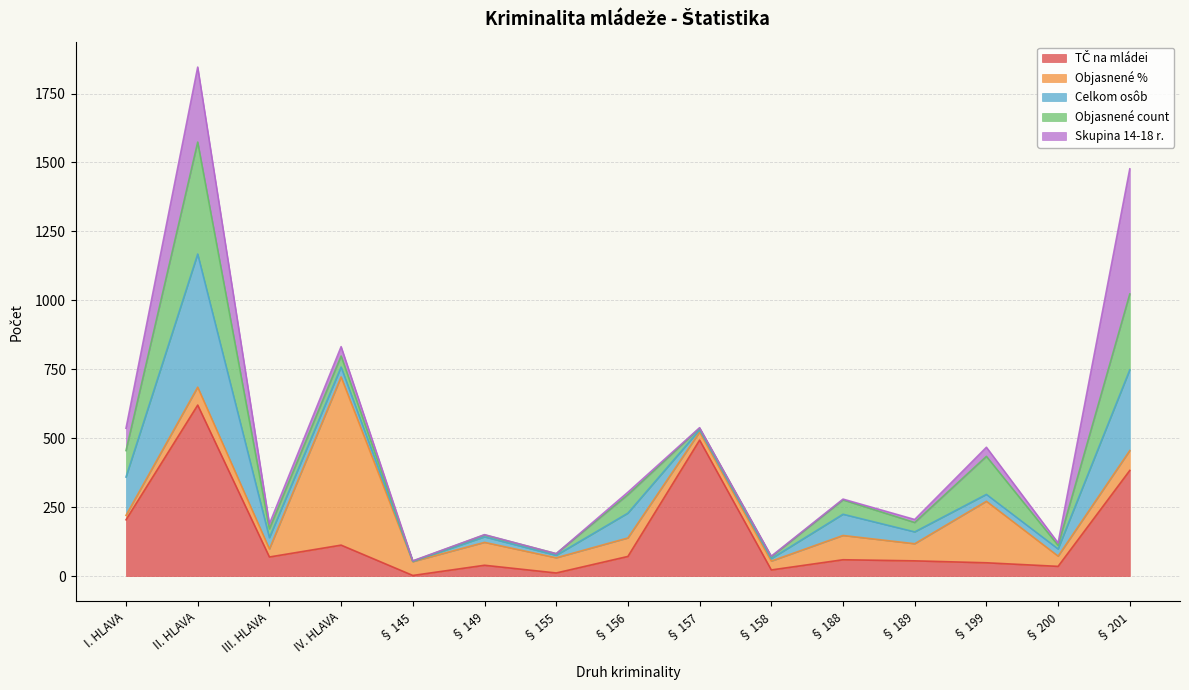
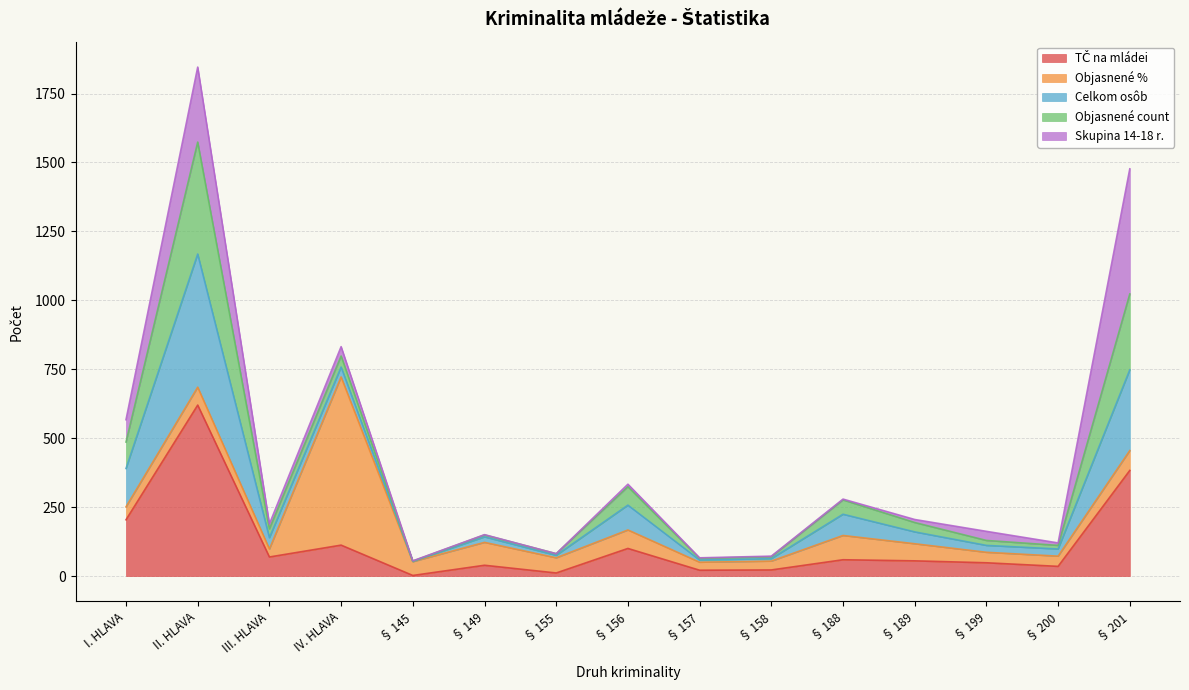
  {
    "TČ na mládei": {
      "I. HLAVA": 200,
      "II. HLAVA": 620,
      "III. HLAVA": 70,
      "IV. HLAVA": 110,
      "§ 145": 0,
      "§ 149": 40,
      "§ 155": 10,
-     "§ 156": 70,
-     "§ 157": 490,
+     "§ 156": 100,
+     "§ 157": 20,
      "§ 158": 20,
      "§ 188": 60,
      "§ 189": 60,
      "§ 199": 50,
      "§ 200": 40,
      "§ 201": 380
    },
    "Objasnené %": {
-     "I. HLAVA": 20,
+     "I. HLAVA": 50,
      "II. HLAVA": 70,
      "III. HLAVA": 30,
      "IV. HLAVA": 610,
      "§ 149": 80,
      "§ 156": 70,
      "§ 188": 90,
      "§ 189": 60,
-     "§ 199": 220,
+     "§ 199": 40,
      "§ 200": 40,
      "§ 201": 70
    },
    "Celkom osôb": {
      "I. HLAVA": 140,
      "II. HLAVA": 480,
      "III. HLAVA": 40,
      "IV. HLAVA": 40,
      "§ 156": 90,
      "§ 188": 80,
      "§ 189": 40,
      "§ 199": 30,
      "§ 200": 30,
      "§ 201": 290
    },
    "Objasnené count": {
      "I. HLAVA": 100,
      "II. HLAVA": 410,
      "III. HLAVA": 30,
      "IV. HLAVA": 40,
      "§ 189": 30,
-     "§ 199": 140,
+     "§ 199": 20,
      "§ 201": 280
    },
    "Skupina 14-18 r.": {
      "I. HLAVA": 80,
      "II. HLAVA": 270,
      "III. HLAVA": 20,
      "IV. HLAVA": 30,
      "§ 189": 10,
      "§ 199": 30,
      "§ 201": 450
    }
  }
